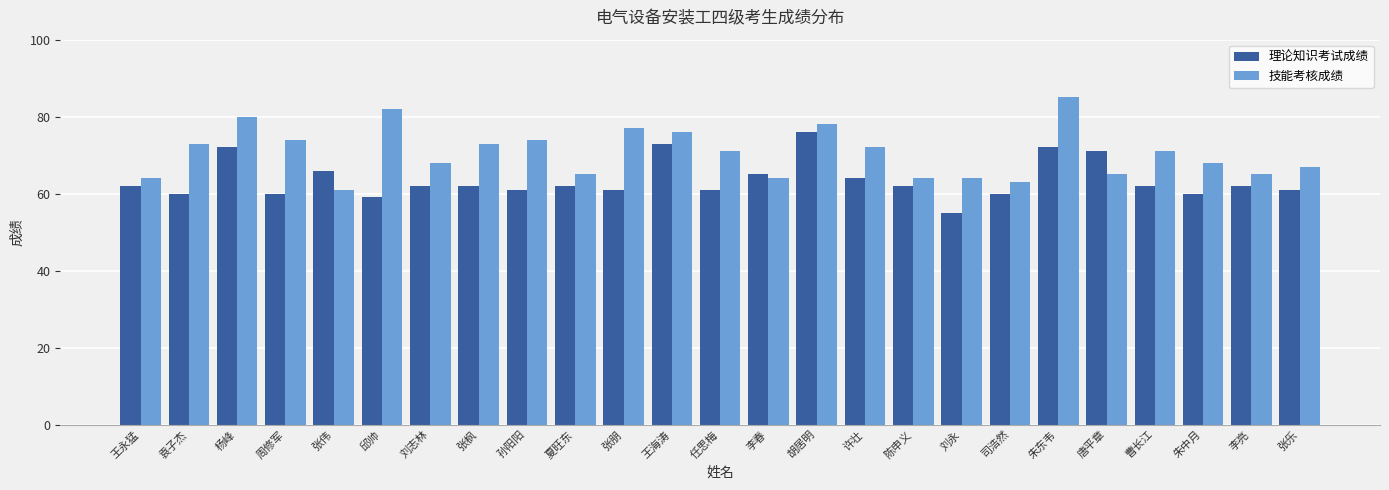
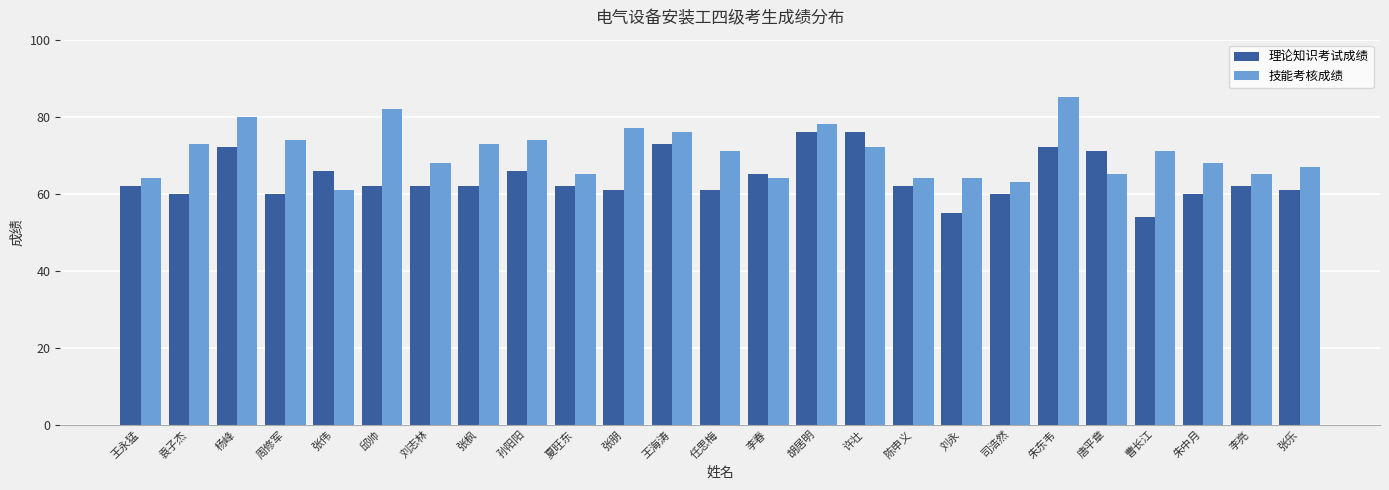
  {
    "理论知识考试成绩": {
      "王永猛": 62,
      "袁子杰": 60,
      "杨峰": 72,
      "周修军": 60,
      "张伟": 66,
-     "邱帅": 59,
+     "邱帅": 62,
      "刘志林": 62,
      "张枫": 62,
-     "孙阳阳": 61,
+     "孙阳阳": 66,
      "夏旺东": 62,
      "张朋": 61,
      "王海涛": 73,
      "任思梅": 61,
      "李春": 65,
      "胡居明": 76,
-     "许壮": 64,
+     "许壮": 76,
      "陈申义": 62,
      "刘永": 55,
      "司浩然": 60,
      "朱东韦": 72,
      "唐平章": 71,
-     "曹长江": 62,
+     "曹长江": 54,
      "朱中月": 60,
      "李亮": 62,
      "张乐": 61
    },
    "技能考核成绩": {
      "王永猛": 64,
      "袁子杰": 73,
      "杨峰": 80,
      "周修军": 74,
      "张伟": 61,
      "邱帅": 82,
      "刘志林": 68,
      "张枫": 73,
      "孙阳阳": 74,
      "夏旺东": 65,
      "张朋": 77,
      "王海涛": 76,
      "任思梅": 71,
      "李春": 64,
      "胡居明": 78,
      "许壮": 72,
      "陈申义": 64,
      "刘永": 64,
      "司浩然": 63,
      "朱东韦": 85,
      "唐平章": 65,
      "曹长江": 71,
      "朱中月": 68,
      "李亮": 65,
      "张乐": 67
    }
  }
